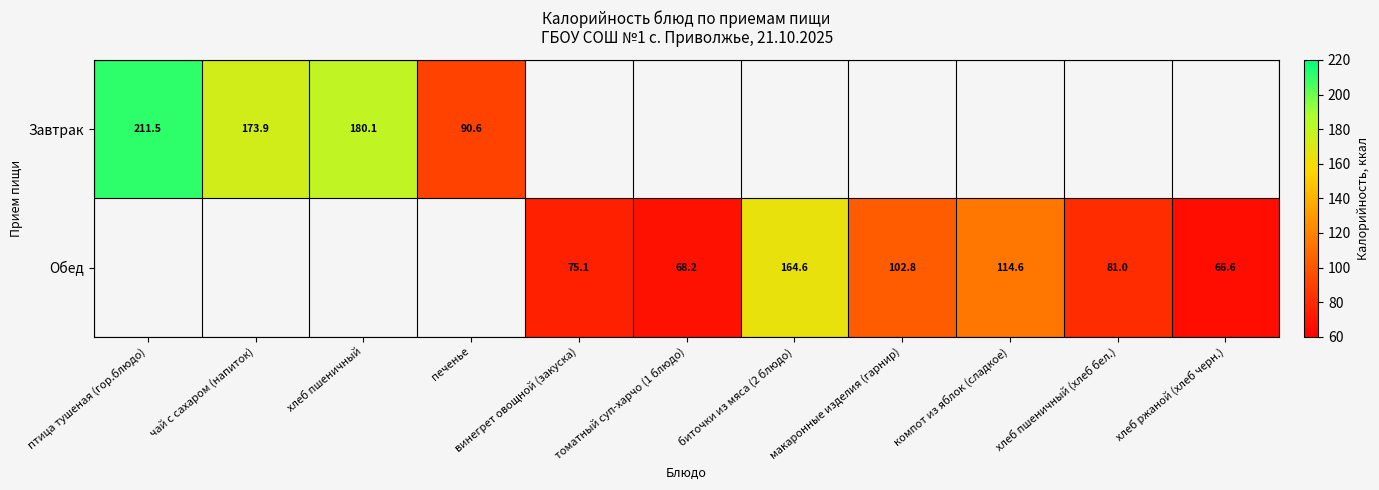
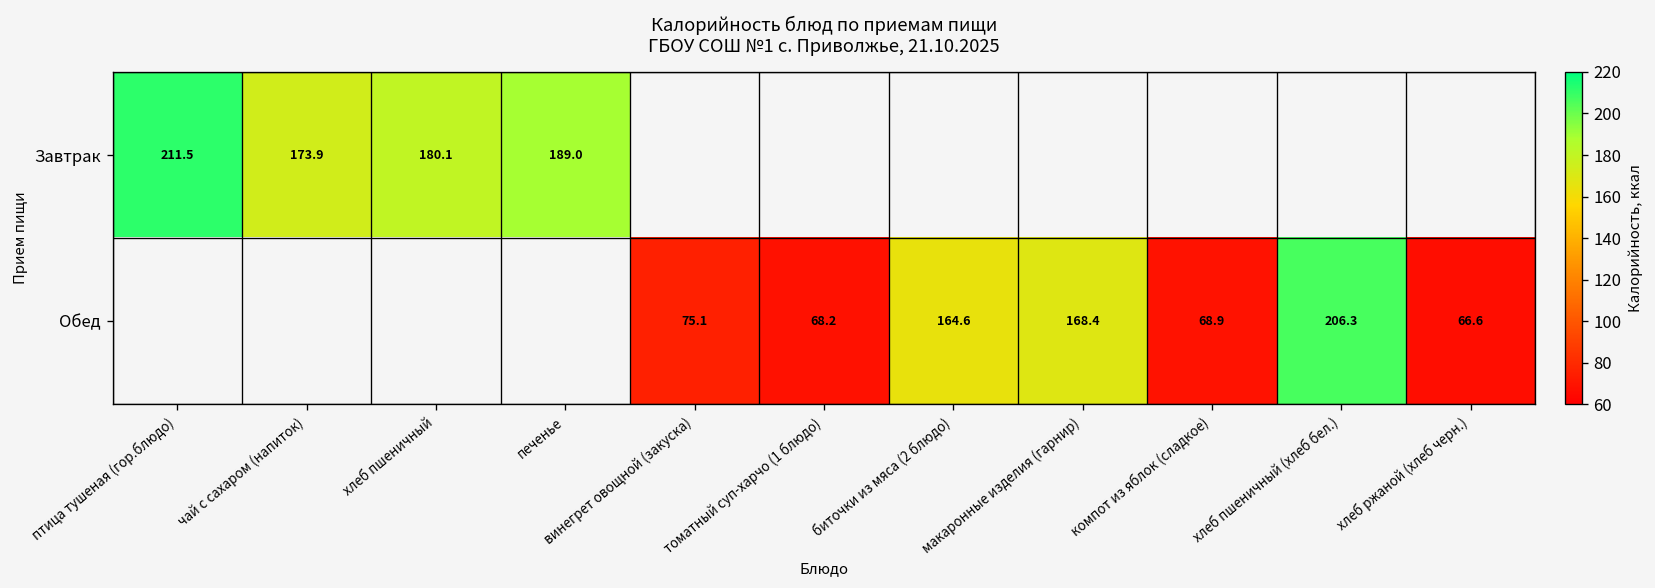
  {
    "Завтрак": {
      "птица тушеная (гор.блюдо)": 211.5,
      "чай с сахаром (напиток)": 173.9,
      "хлеб пшеничный": 180.1,
-     "печенье": 90.6
+     "печенье": 189.0
    },
    "Обед": {
      "винегрет овощной (закуска)": 75.1,
      "томатный суп-харчо (1 блюдо)": 68.2,
      "биточки из мяса (2 блюдо)": 164.6,
-     "макаронные изделия (гарнир)": 102.8,
-     "компот из яблок (сладкое)": 114.6,
-     "хлеб пшеничный (хлеб бел.)": 81.0,
+     "макаронные изделия (гарнир)": 168.4,
+     "компот из яблок (сладкое)": 68.9,
+     "хлеб пшеничный (хлеб бел.)": 206.3,
      "хлеб ржаной (хлеб черн.)": 66.6
    }
  }
